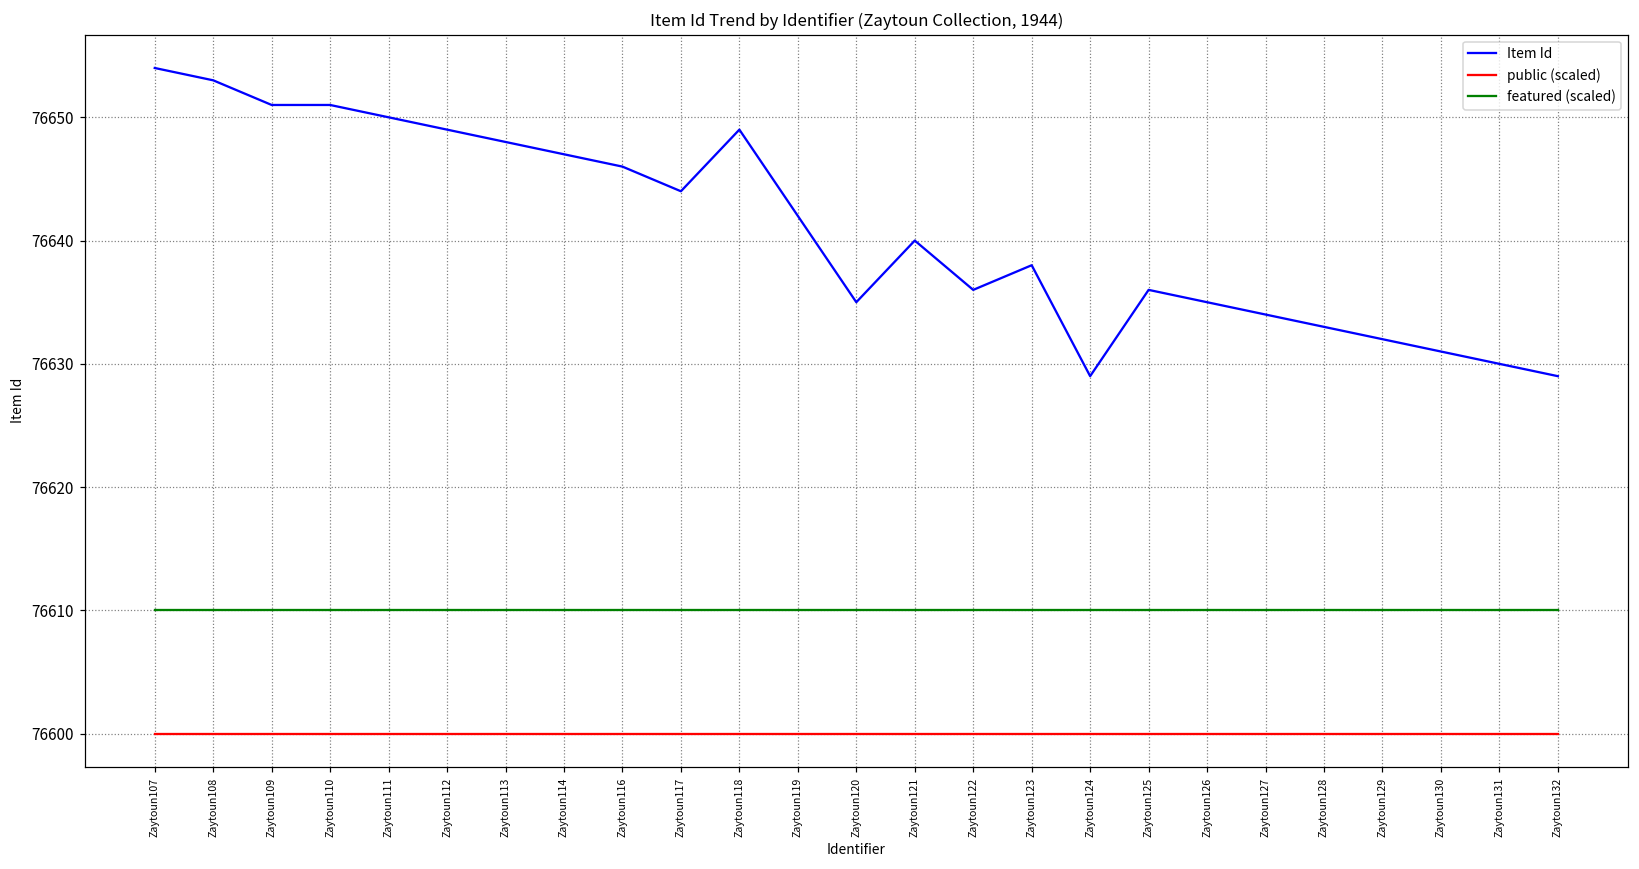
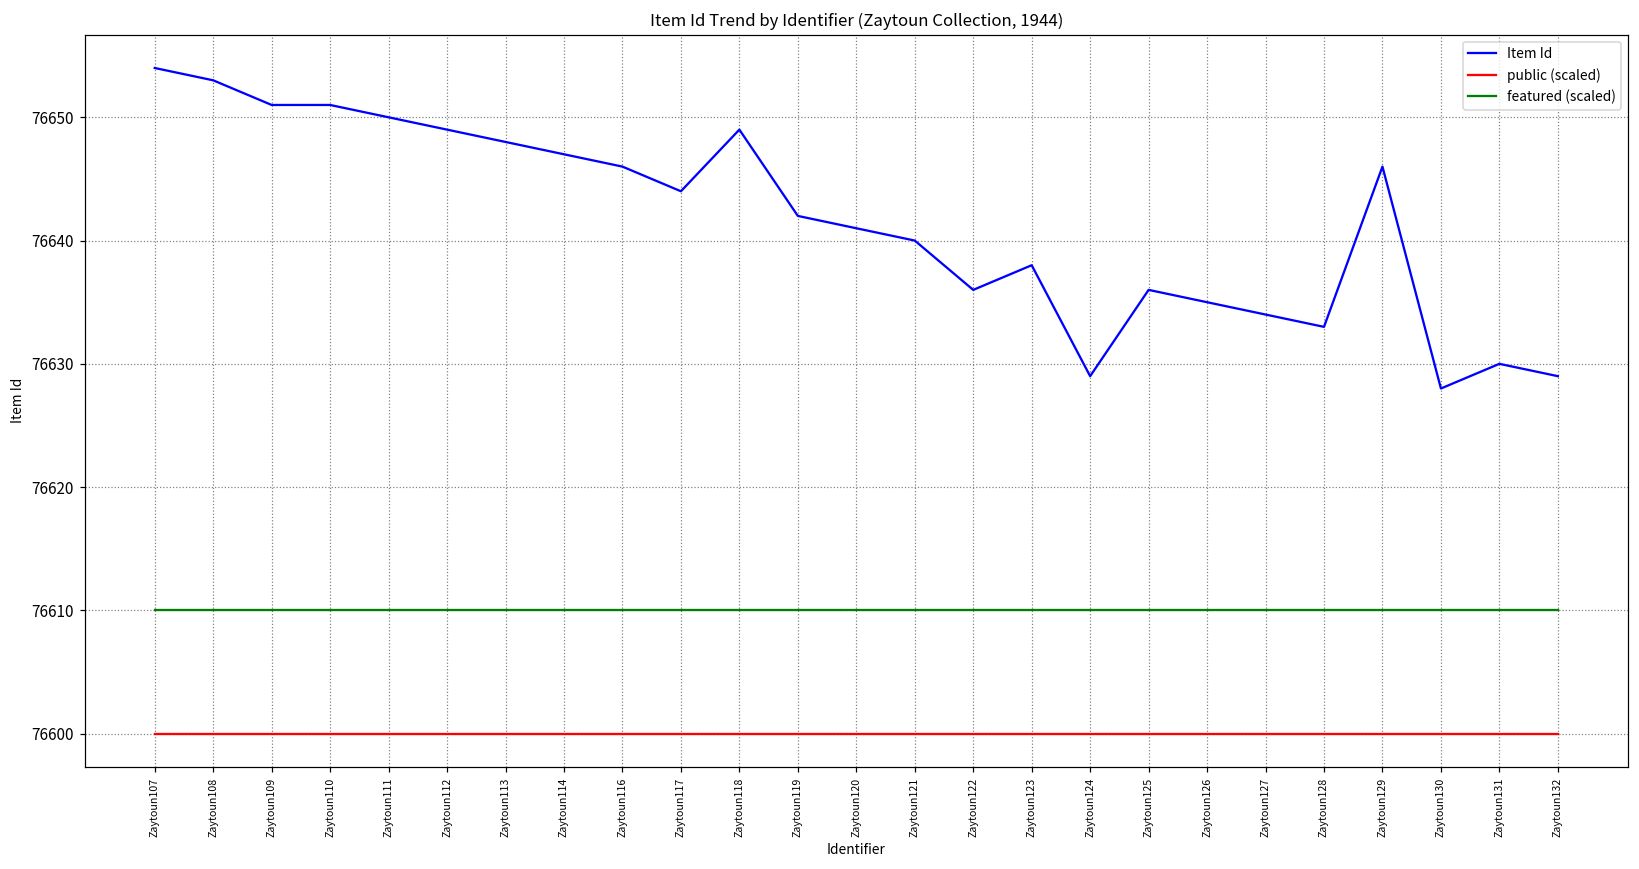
  {
    "Item Id": {
      "Zaytoun107": 76654,
      "Zaytoun108": 76653,
      "Zaytoun109": 76651,
      "Zaytoun110": 76651,
      "Zaytoun111": 76650,
      "Zaytoun112": 76649,
      "Zaytoun113": 76648,
      "Zaytoun114": 76647,
      "Zaytoun116": 76646,
      "Zaytoun117": 76644,
      "Zaytoun118": 76649,
      "Zaytoun119": 76642,
-     "Zaytoun120": 76635,
+     "Zaytoun120": 76641,
      "Zaytoun121": 76640,
      "Zaytoun122": 76636,
      "Zaytoun123": 76638,
      "Zaytoun124": 76629,
      "Zaytoun125": 76636,
      "Zaytoun126": 76635,
      "Zaytoun127": 76634,
      "Zaytoun128": 76633,
-     "Zaytoun129": 76632,
-     "Zaytoun130": 76631,
+     "Zaytoun129": 76646,
+     "Zaytoun130": 76628,
      "Zaytoun131": 76630,
      "Zaytoun132": 76629
    },
    "public (scaled)": {
      "Zaytoun107": 76600,
      "Zaytoun108": 76600,
      "Zaytoun109": 76600,
      "Zaytoun110": 76600,
      "Zaytoun111": 76600,
      "Zaytoun112": 76600,
      "Zaytoun113": 76600,
      "Zaytoun114": 76600,
      "Zaytoun116": 76600,
      "Zaytoun117": 76600,
      "Zaytoun118": 76600,
      "Zaytoun119": 76600,
      "Zaytoun120": 76600,
      "Zaytoun121": 76600,
      "Zaytoun122": 76600,
      "Zaytoun123": 76600,
      "Zaytoun124": 76600,
      "Zaytoun125": 76600,
      "Zaytoun126": 76600,
      "Zaytoun127": 76600,
      "Zaytoun128": 76600,
      "Zaytoun129": 76600,
      "Zaytoun130": 76600,
      "Zaytoun131": 76600,
      "Zaytoun132": 76600
    },
    "featured (scaled)": {
      "Zaytoun107": 76610,
      "Zaytoun108": 76610,
      "Zaytoun109": 76610,
      "Zaytoun110": 76610,
      "Zaytoun111": 76610,
      "Zaytoun112": 76610,
      "Zaytoun113": 76610,
      "Zaytoun114": 76610,
      "Zaytoun116": 76610,
      "Zaytoun117": 76610,
      "Zaytoun118": 76610,
      "Zaytoun119": 76610,
      "Zaytoun120": 76610,
      "Zaytoun121": 76610,
      "Zaytoun122": 76610,
      "Zaytoun123": 76610,
      "Zaytoun124": 76610,
      "Zaytoun125": 76610,
      "Zaytoun126": 76610,
      "Zaytoun127": 76610,
      "Zaytoun128": 76610,
      "Zaytoun129": 76610,
      "Zaytoun130": 76610,
      "Zaytoun131": 76610,
      "Zaytoun132": 76610
    }
  }
